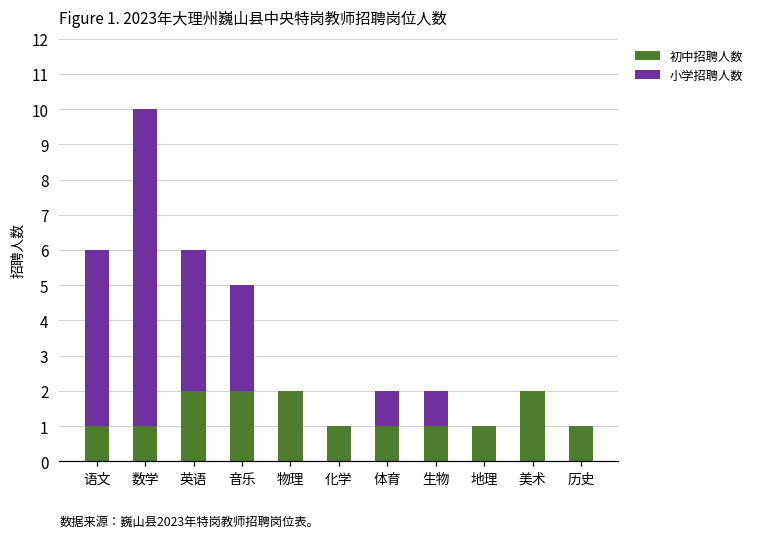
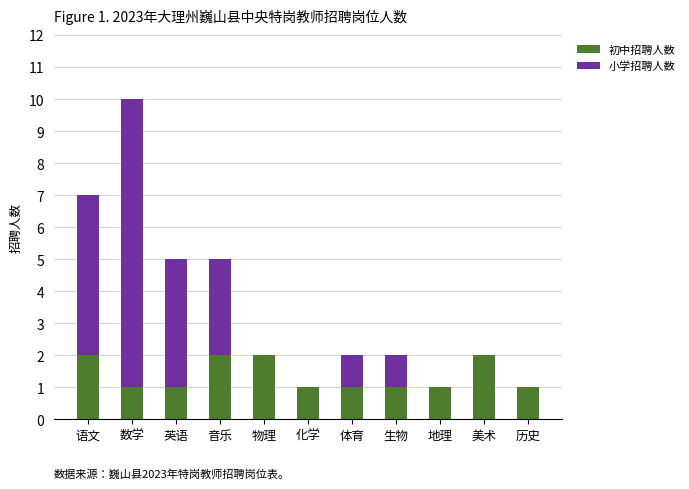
  {
    "初中招聘人数": {
-     "语文": 1,
+     "语文": 2,
      "数学": 1,
-     "英语": 2,
+     "英语": 1,
      "音乐": 2,
      "物理": 2,
      "化学": 1,
      "体育": 1,
      "生物": 1,
      "地理": 1,
      "美术": 2,
      "历史": 1
    },
    "小学招聘人数": {
      "语文": 5,
      "数学": 9,
      "英语": 4,
      "音乐": 3,
      "物理": 0,
      "化学": 0,
      "体育": 1,
      "生物": 1,
      "地理": 0,
      "美术": 0,
      "历史": 0
    }
  }
